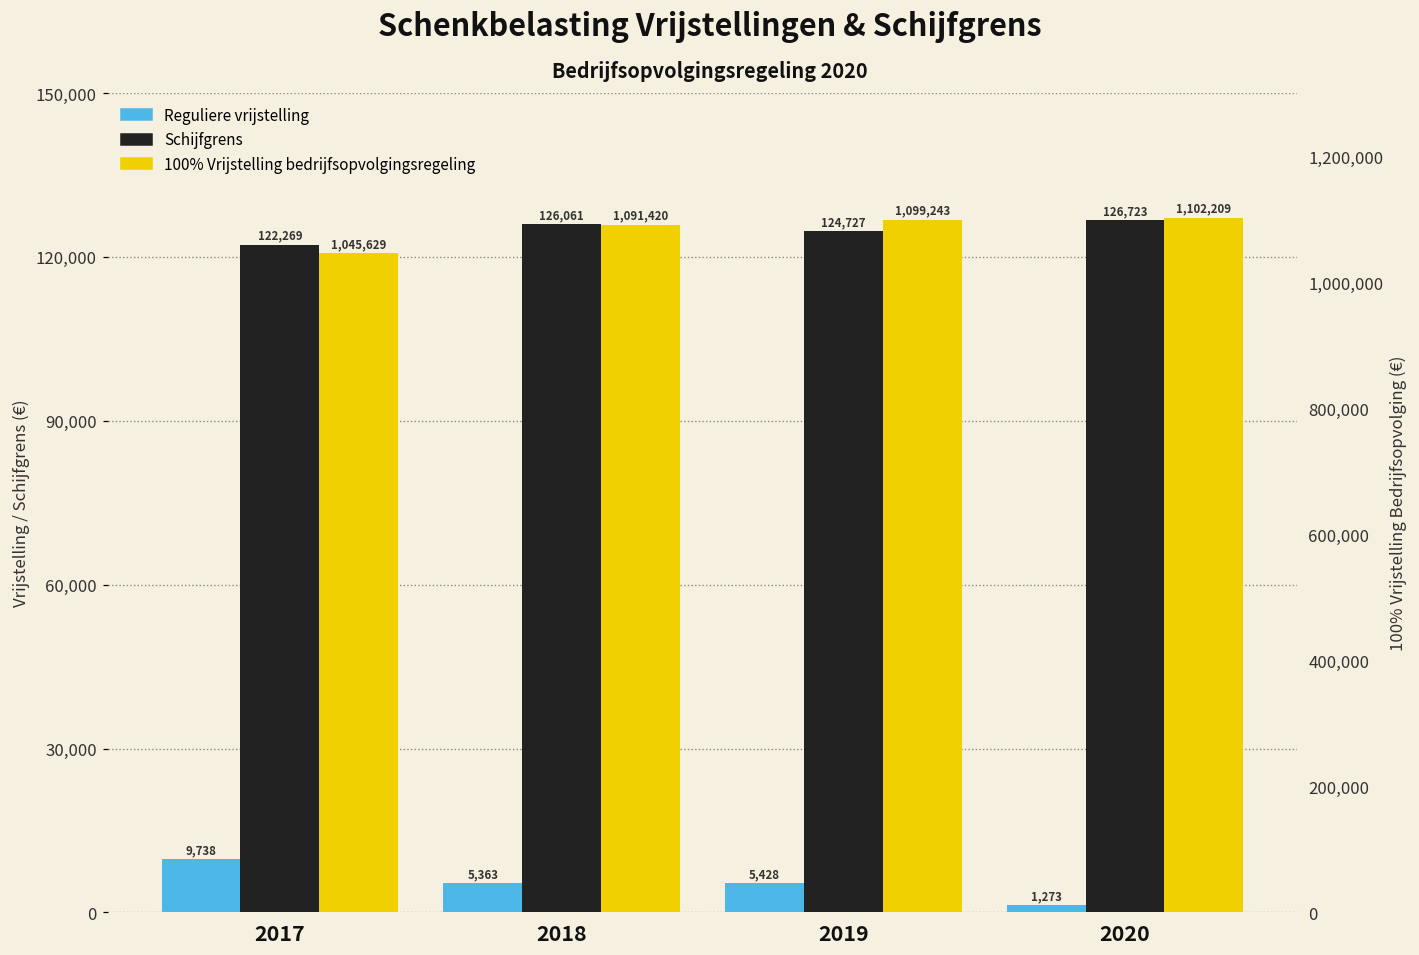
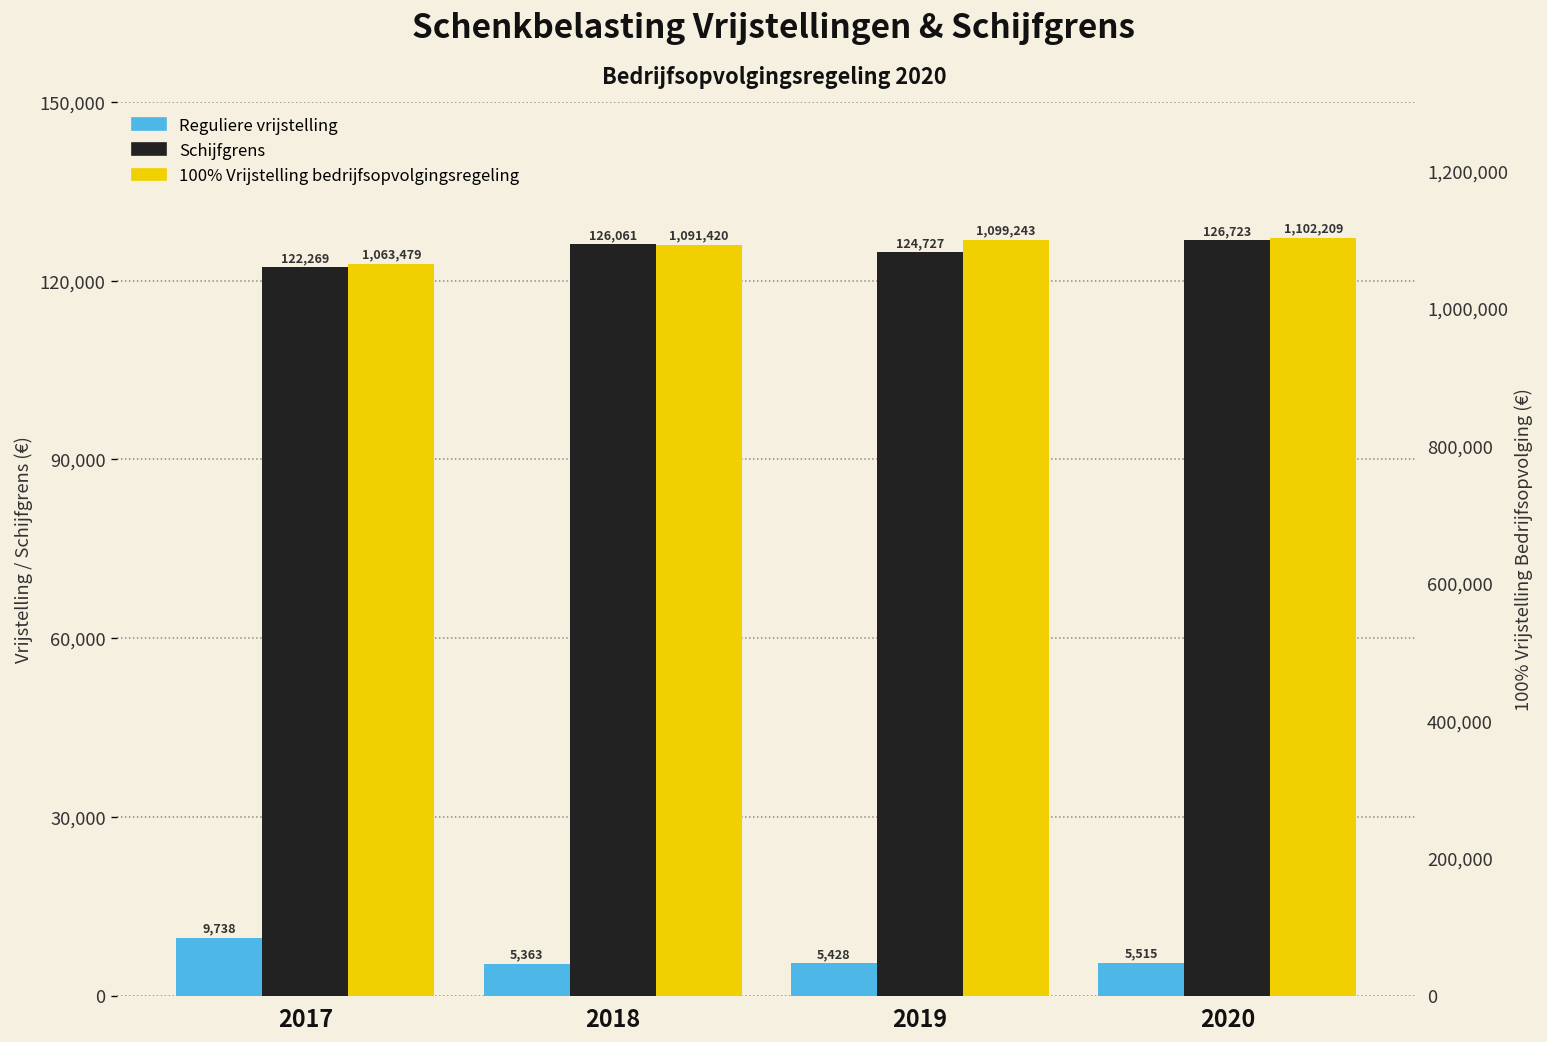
  {
    "Reguliere vrijstelling": {
      "2017": "9,738",
      "2018": "5,363",
      "2019": "5,428",
-     "2020": "1,273"
+     "2020": "5,515"
    },
    "Schijfgrens": {
      "2017": "122,269",
      "2018": "126,061",
      "2019": "124,727",
      "2020": "126,723"
    },
    "100% Vrijstelling bedrijfsopvolgingsregeling": {
-     "2017": "1,045,629",
+     "2017": "1,063,479",
      "2018": "1,091,420",
      "2019": "1,099,243",
      "2020": "1,102,209"
    }
  }
